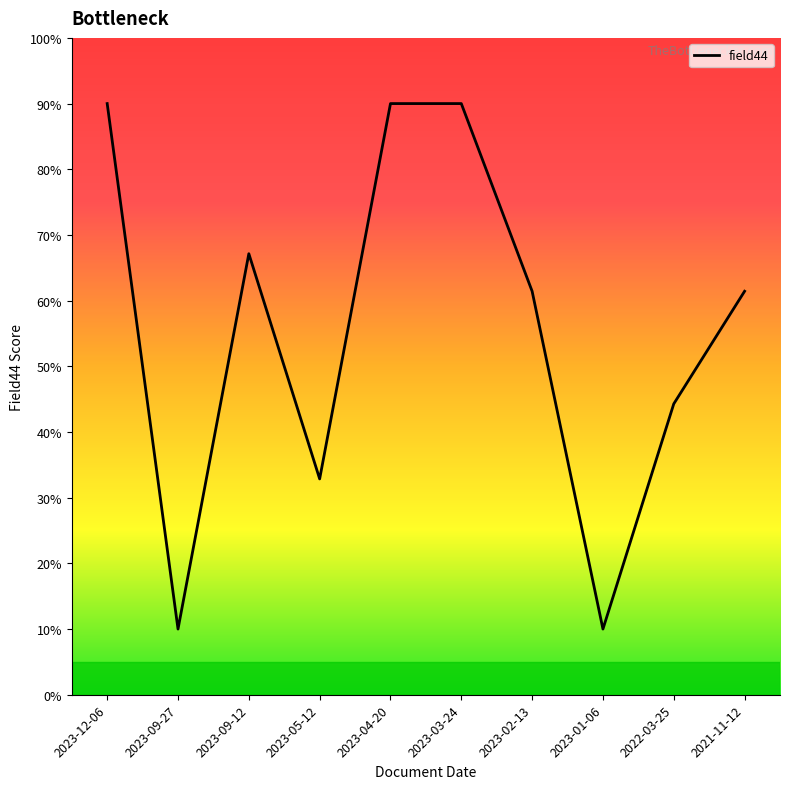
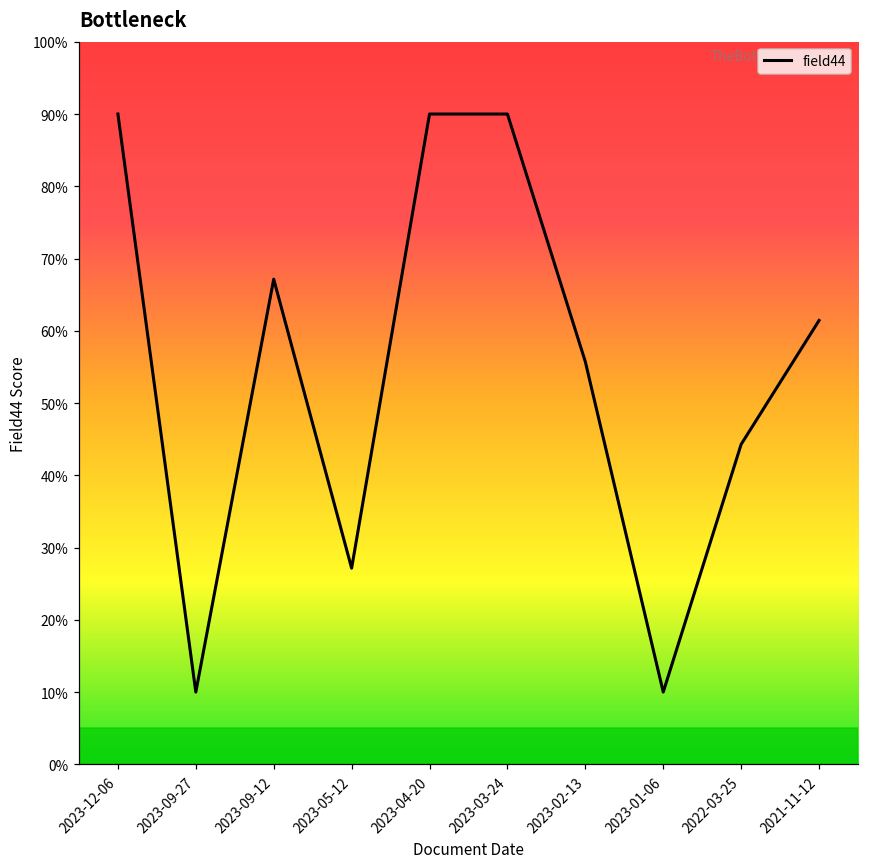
  {
    "2023-12-06": "90%",
    "2023-09-27": "10%",
    "2023-09-12": "67%",
-   "2023-05-12": "33%",
+   "2023-05-12": "27%",
    "2023-04-20": "90%",
    "2023-03-24": "90%",
-   "2023-02-13": "61%",
+   "2023-02-13": "56%",
    "2023-01-06": "10%",
    "2022-03-25": "44%",
    "2021-11-12": "61%"
  }
